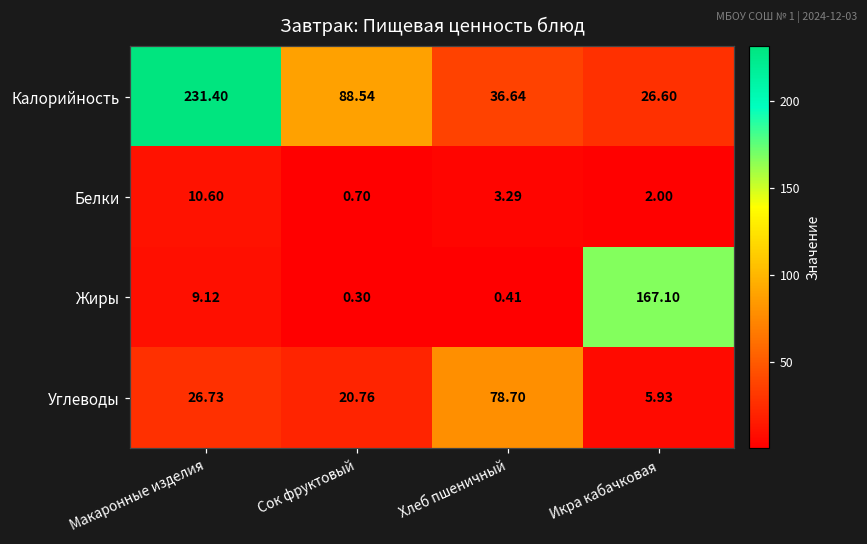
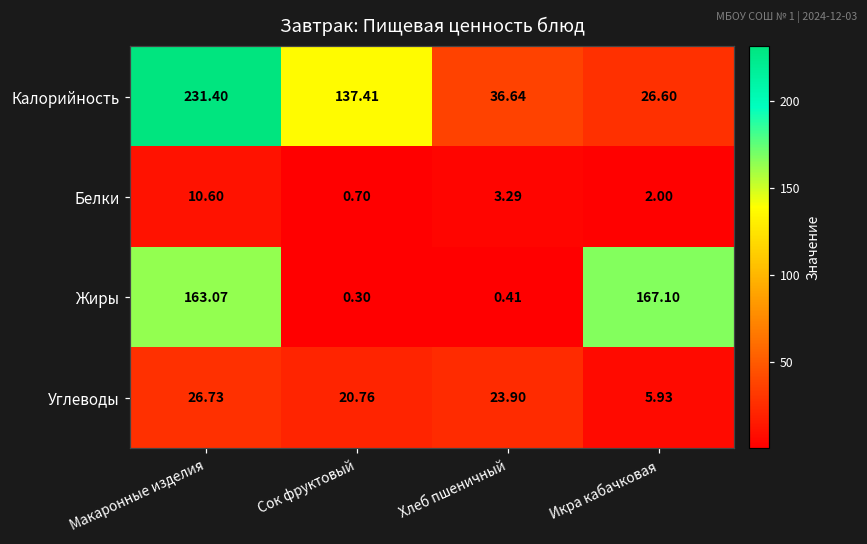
  {
    "Калорийность": {
      "Макаронные изделия": 231.40,
-     "Сок фруктовый": 88.54,
+     "Сок фруктовый": 137.41,
      "Хлеб пшеничный": 36.64,
      "Икра кабачковая": 26.60
    },
    "Белки": {
      "Макаронные изделия": 10.60,
      "Сок фруктовый": 0.70,
      "Хлеб пшеничный": 3.29,
      "Икра кабачковая": 2.00
    },
    "Жиры": {
-     "Макаронные изделия": 9.12,
+     "Макаронные изделия": 163.07,
      "Сок фруктовый": 0.30,
      "Хлеб пшеничный": 0.41,
      "Икра кабачковая": 167.10
    },
    "Углеводы": {
      "Макаронные изделия": 26.73,
      "Сок фруктовый": 20.76,
-     "Хлеб пшеничный": 78.70,
+     "Хлеб пшеничный": 23.90,
      "Икра кабачковая": 5.93
    }
  }
